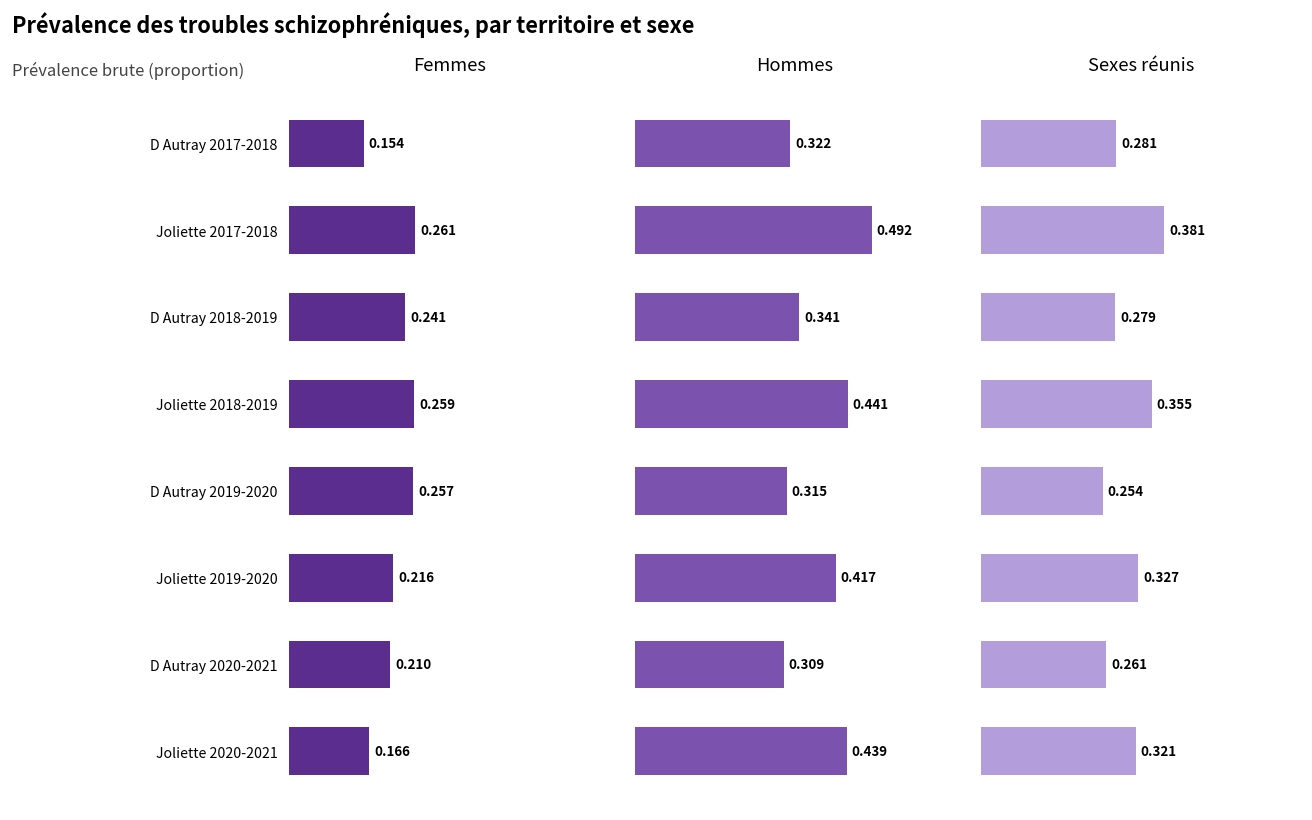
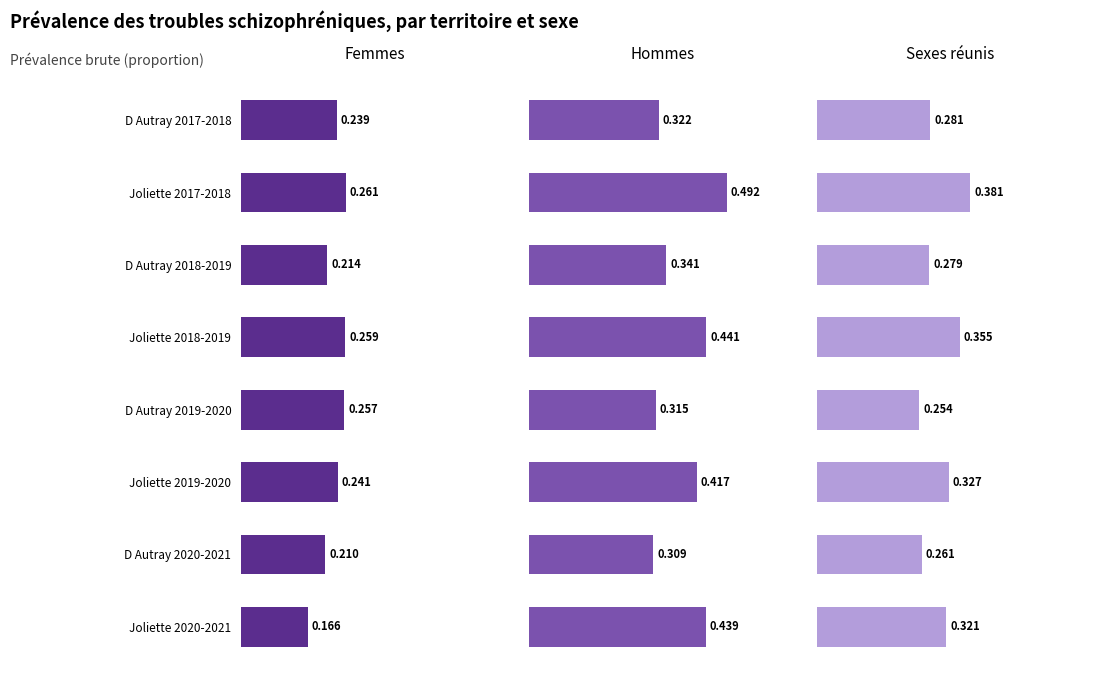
  {
    "Femmes": {
-     "D Autray 2017-2018": 0.154,
+     "D Autray 2017-2018": 0.239,
      "Joliette 2017-2018": 0.261,
-     "D Autray 2018-2019": 0.241,
+     "D Autray 2018-2019": 0.214,
      "Joliette 2018-2019": 0.259,
      "D Autray 2019-2020": 0.257,
-     "Joliette 2019-2020": 0.216,
+     "Joliette 2019-2020": 0.241,
      "D Autray 2020-2021": 0.210,
      "Joliette 2020-2021": 0.166
    }
  }
